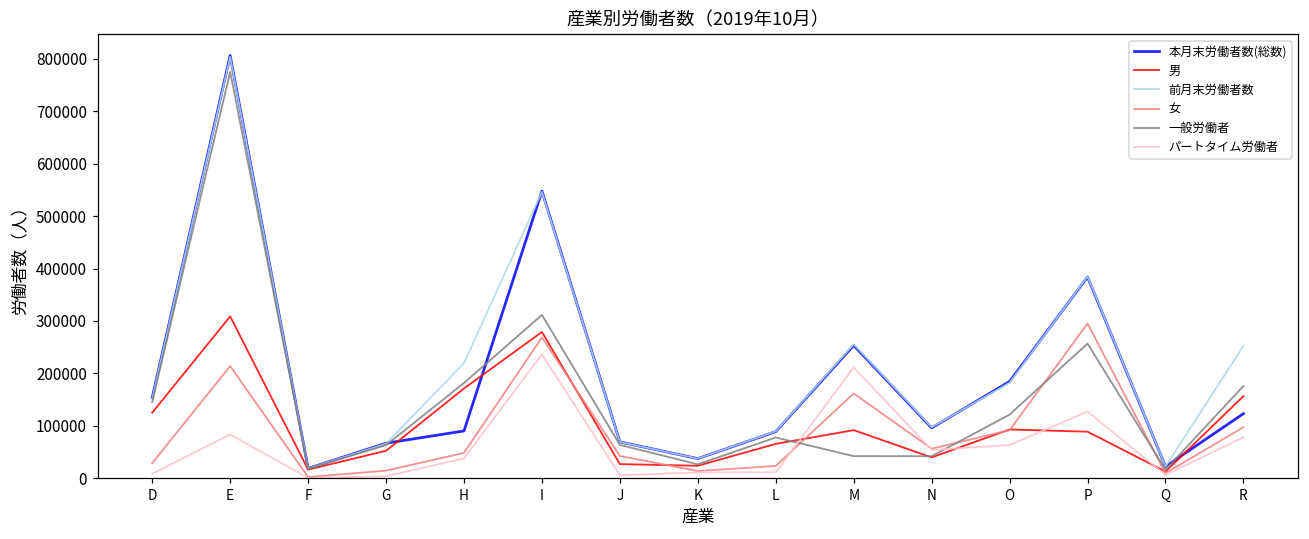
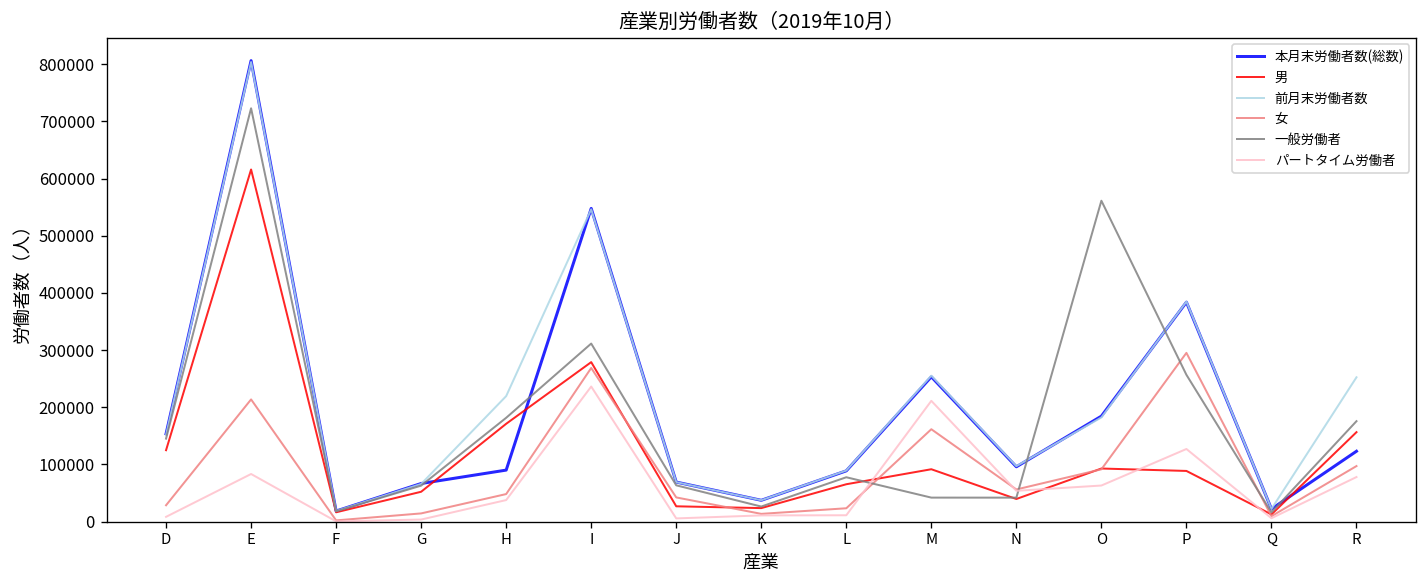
  {
    "本月末労働者数(総数)": {
      "H": 90000,
      "R": 120000
    },
    "男": {
      "D": 120000,
-     "E": 310000,
+     "E": 620000,
      "G": 50000,
      "H": 170000,
      "I": 280000,
      "J": 30000,
      "L": 70000,
      "M": 90000,
      "P": 90000,
      "R": 160000
    },
    "前月末労働者数": {
      "H": 220000,
      "R": 250000
    },
    "女": {
      "D": 30000,
      "E": 210000,
      "G": 10000,
      "H": 50000,
      "I": 270000,
      "J": 40000,
      "L": 20000,
      "M": 160000,
      "P": 300000,
      "R": 100000
    },
    "一般労働者": {
      "D": 150000,
-     "E": 780000,
+     "E": 720000,
      "H": 180000,
      "I": 310000,
      "J": 60000,
      "L": 80000,
      "M": 40000,
-     "O": 120000,
+     "O": 560000,
      "P": 260000,
      "R": 180000
    },
    "パートタイム労働者": {
      "D": 10000,
      "E": 80000,
      "G": 0,
      "H": 40000,
      "I": 240000,
      "J": 10000,
      "L": 10000,
      "M": 210000,
      "O": 60000,
      "P": 130000,
      "R": 80000
    }
  }
